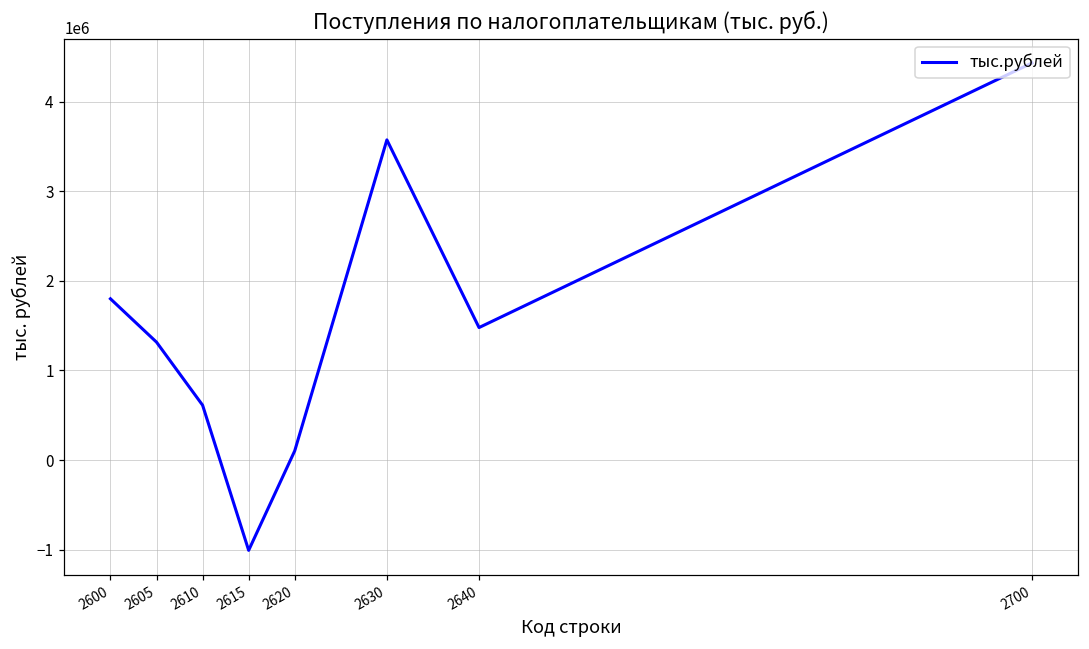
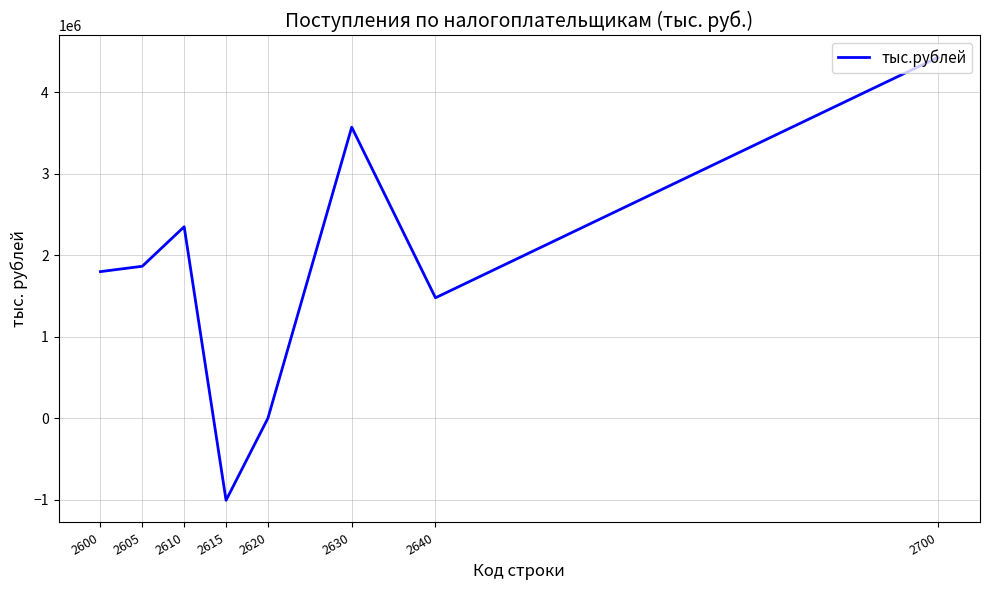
  {
    "2600": 1800000,
-   "2605": 1300000,
-   "2610": 600000,
+   "2605": 1900000,
+   "2610": 2300000,
    "2615": -1000000,
-   "2620": 100000,
+   "2620": 0,
    "2630": 3600000,
    "2640": 1500000
  }
